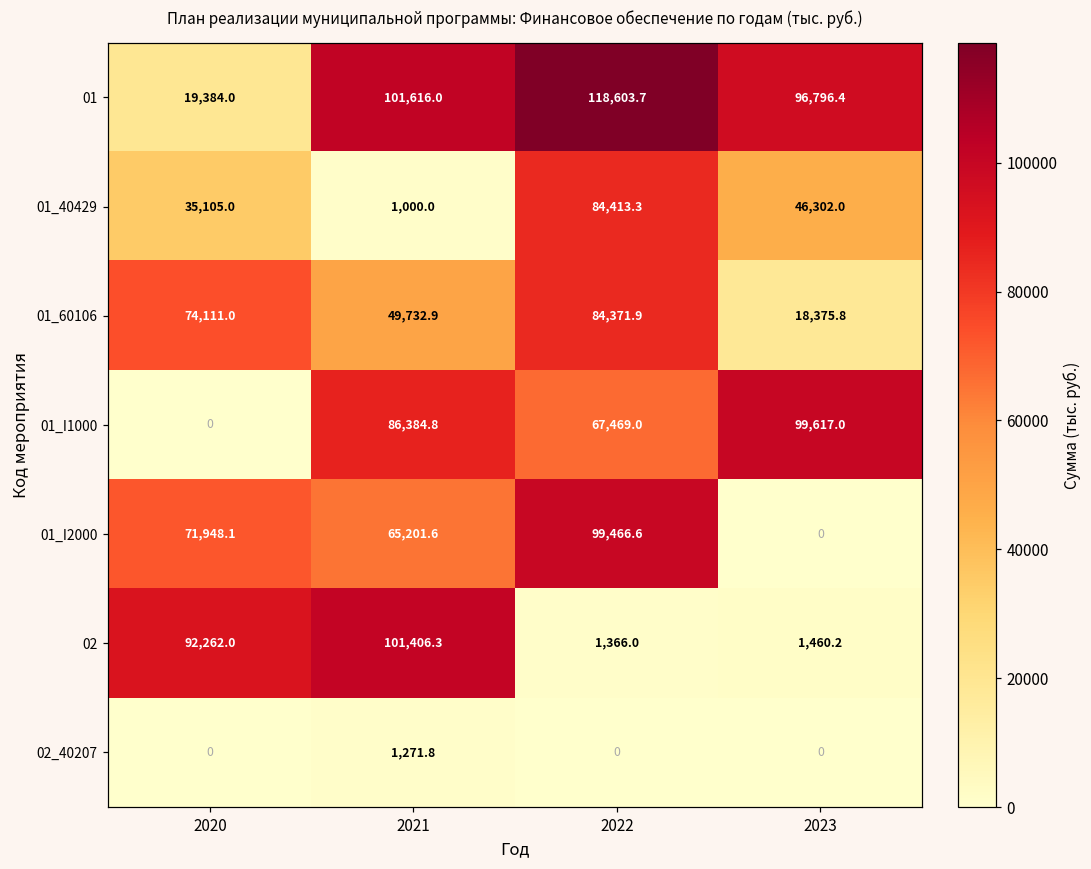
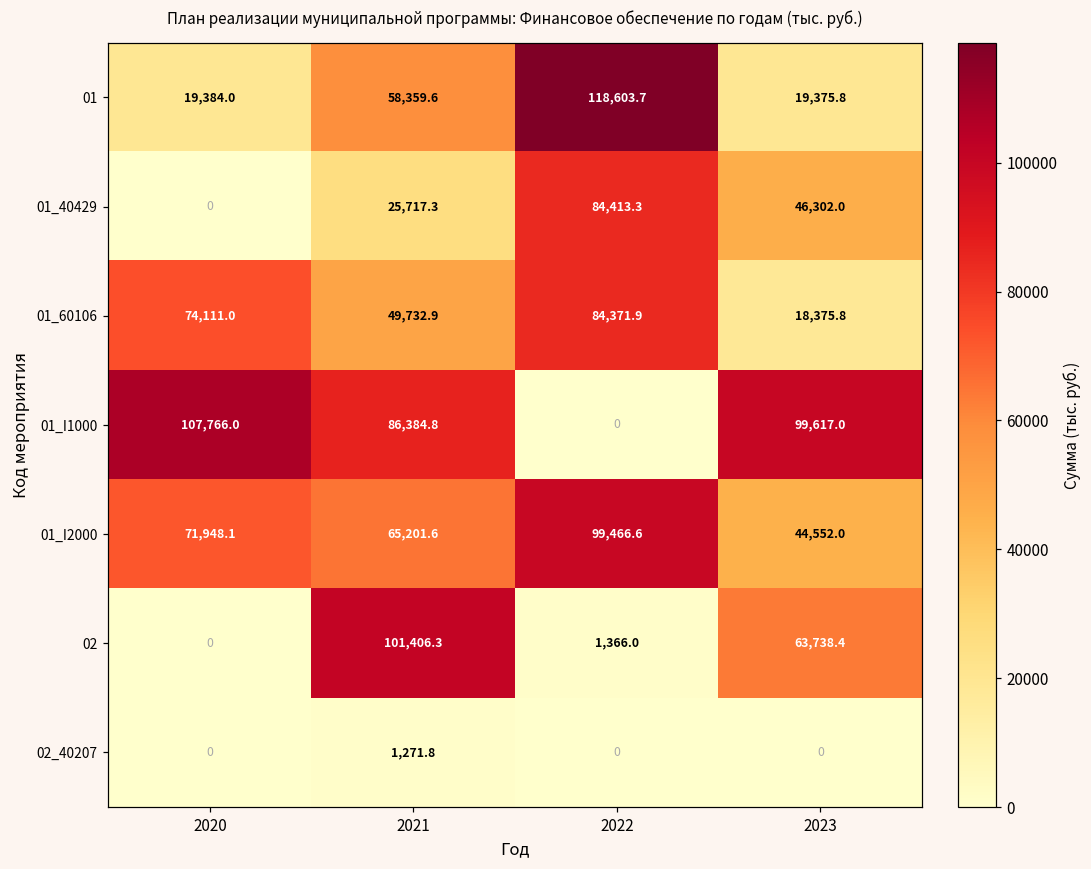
  {
    "01": {
      "2020": "19,384.0",
-     "2021": "101,616.0",
+     "2021": "58,359.6",
      "2022": "118,603.7",
-     "2023": "96,796.4"
+     "2023": "19,375.8"
    },
    "01_40429": {
-     "2020": "35,105.0",
-     "2021": "1,000.0",
+     "2020": "0",
+     "2021": "25,717.3",
      "2022": "84,413.3",
      "2023": "46,302.0"
    },
    "01_60106": {
      "2020": "74,111.0",
      "2021": "49,732.9",
      "2022": "84,371.9",
      "2023": "18,375.8"
    },
    "01_I1000": {
-     "2020": "0",
+     "2020": "107,766.0",
      "2021": "86,384.8",
-     "2022": "67,469.0",
+     "2022": "0",
      "2023": "99,617.0"
    },
    "01_I2000": {
      "2020": "71,948.1",
      "2021": "65,201.6",
      "2022": "99,466.6",
-     "2023": "0"
+     "2023": "44,552.0"
    },
    "02": {
-     "2020": "92,262.0",
+     "2020": "0",
      "2021": "101,406.3",
      "2022": "1,366.0",
-     "2023": "1,460.2"
+     "2023": "63,738.4"
    },
    "02_40207": {
      "2020": "0",
      "2021": "1,271.8",
      "2022": "0",
      "2023": "0"
    }
  }
